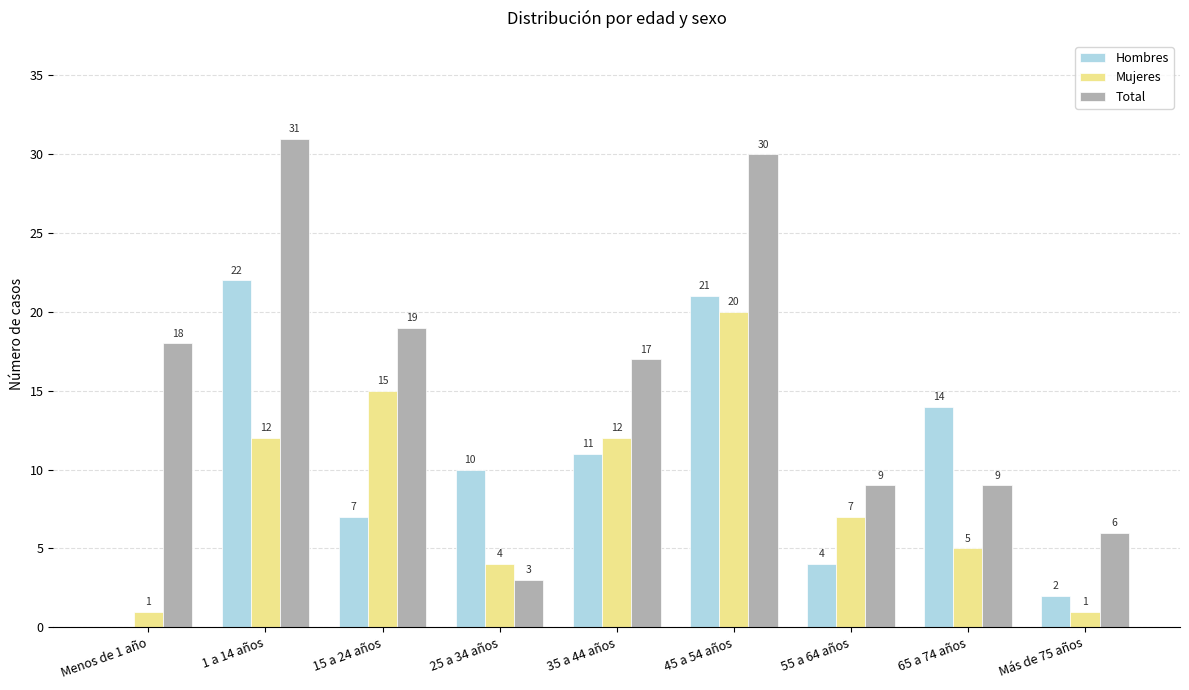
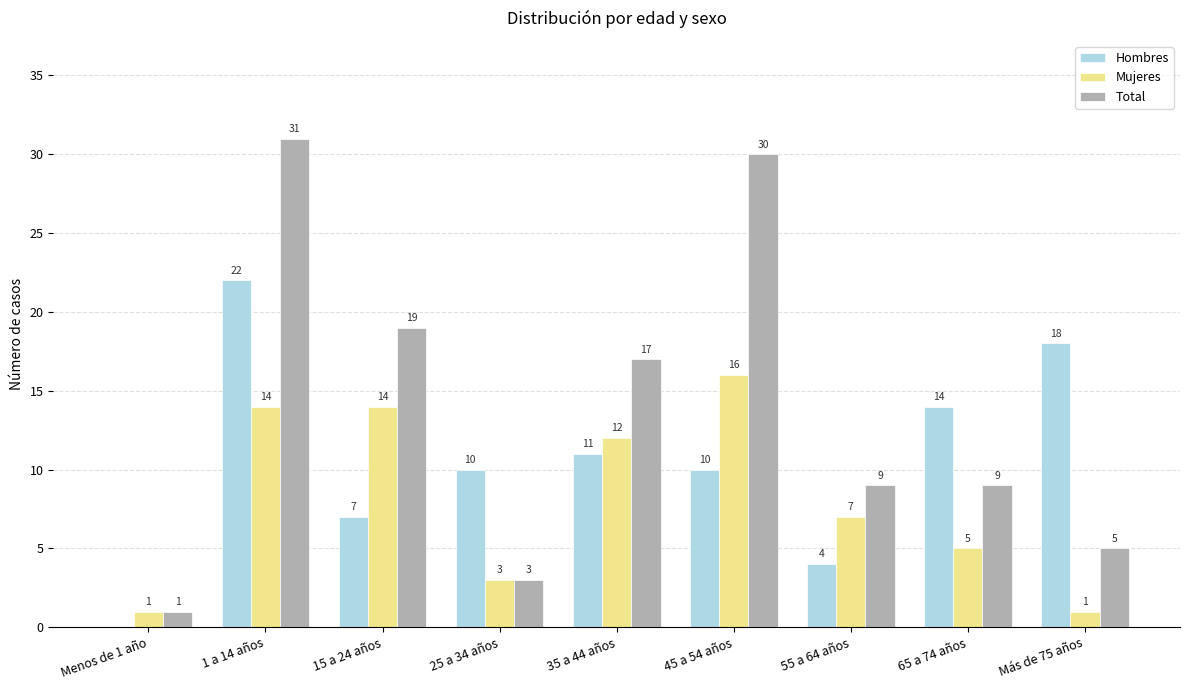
  {
    "Hombres": {
      "1 a 14 años": 22,
      "15 a 24 años": 7,
      "25 a 34 años": 10,
      "35 a 44 años": 11,
-     "45 a 54 años": 21,
+     "45 a 54 años": 10,
      "55 a 64 años": 4,
      "65 a 74 años": 14,
-     "Más de 75 años": 2
+     "Más de 75 años": 18
    },
    "Mujeres": {
      "Menos de 1 año": 1,
-     "1 a 14 años": 12,
-     "15 a 24 años": 15,
-     "25 a 34 años": 4,
+     "1 a 14 años": 14,
+     "15 a 24 años": 14,
+     "25 a 34 años": 3,
      "35 a 44 años": 12,
-     "45 a 54 años": 20,
+     "45 a 54 años": 16,
      "55 a 64 años": 7,
      "65 a 74 años": 5,
      "Más de 75 años": 1
    },
    "Total": {
-     "Menos de 1 año": 18,
+     "Menos de 1 año": 1,
      "1 a 14 años": 31,
      "15 a 24 años": 19,
      "25 a 34 años": 3,
      "35 a 44 años": 17,
      "45 a 54 años": 30,
      "55 a 64 años": 9,
      "65 a 74 años": 9,
-     "Más de 75 años": 6
+     "Más de 75 años": 5
    }
  }
